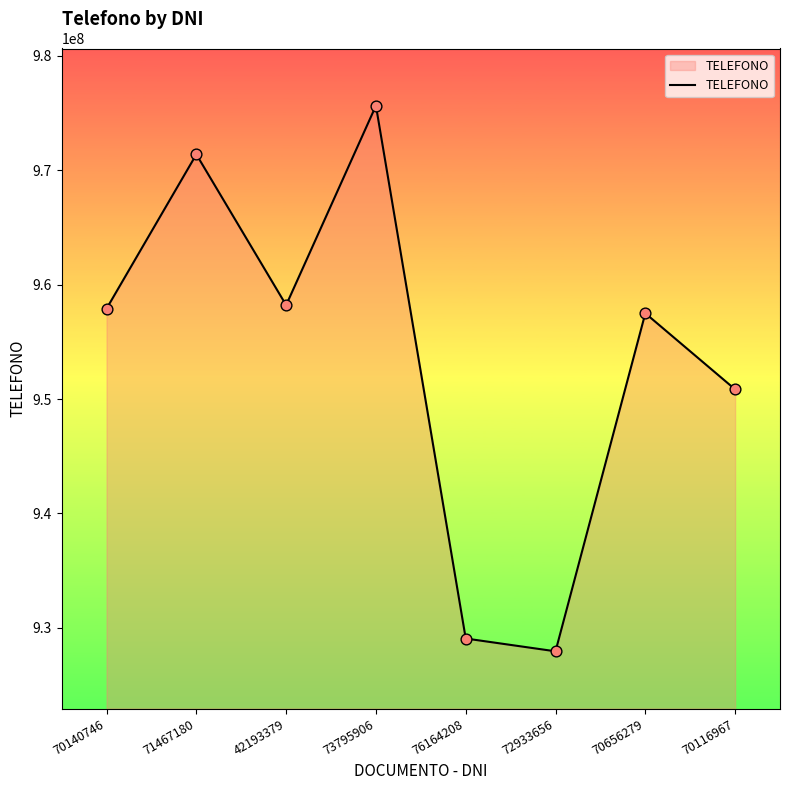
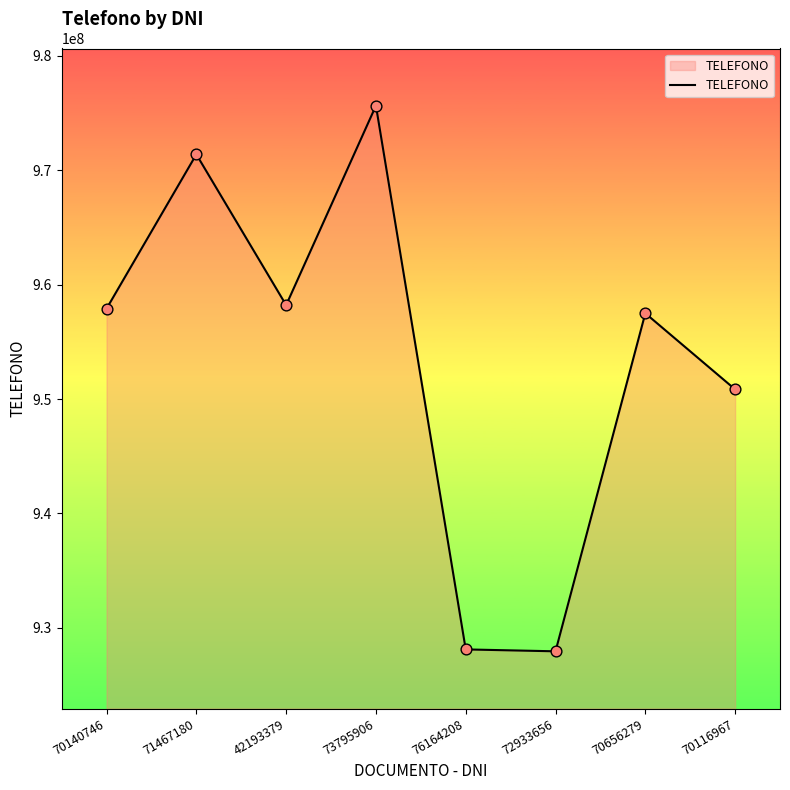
  {
    "70140746": 957900000,
    "71467180": 971400000,
    "42193379": 958200000,
    "73795906": 975600000,
-   "76164208": 929100000,
+   "76164208": 928100000,
    "72933656": 927900000,
    "70656279": 957500000,
    "70116967": 950800000
  }
